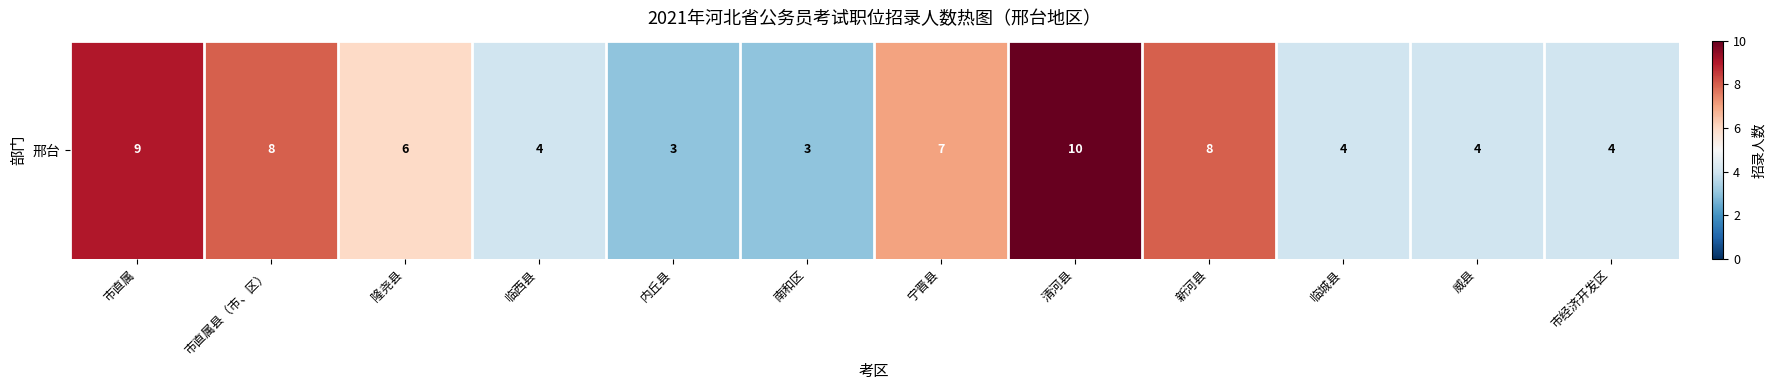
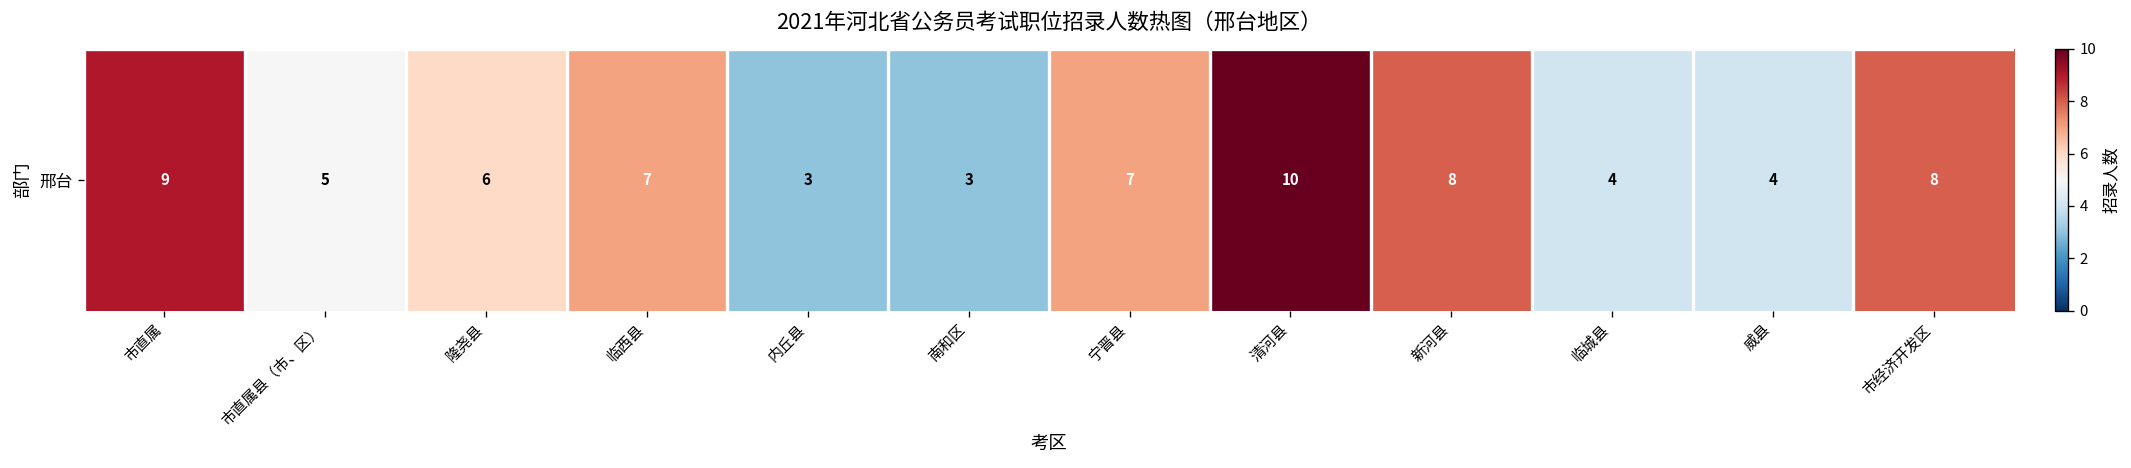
  {
    "邢台": {
      "市直属": 9,
-     "市直属县（市、区）": 8,
+     "市直属县（市、区）": 5,
      "隆尧县": 6,
-     "临西县": 4,
+     "临西县": 7,
      "内丘县": 3,
      "南和区": 3,
      "宁晋县": 7,
      "清河县": 10,
      "新河县": 8,
      "临城县": 4,
      "威县": 4,
-     "市经济开发区": 4
+     "市经济开发区": 8
    }
  }
